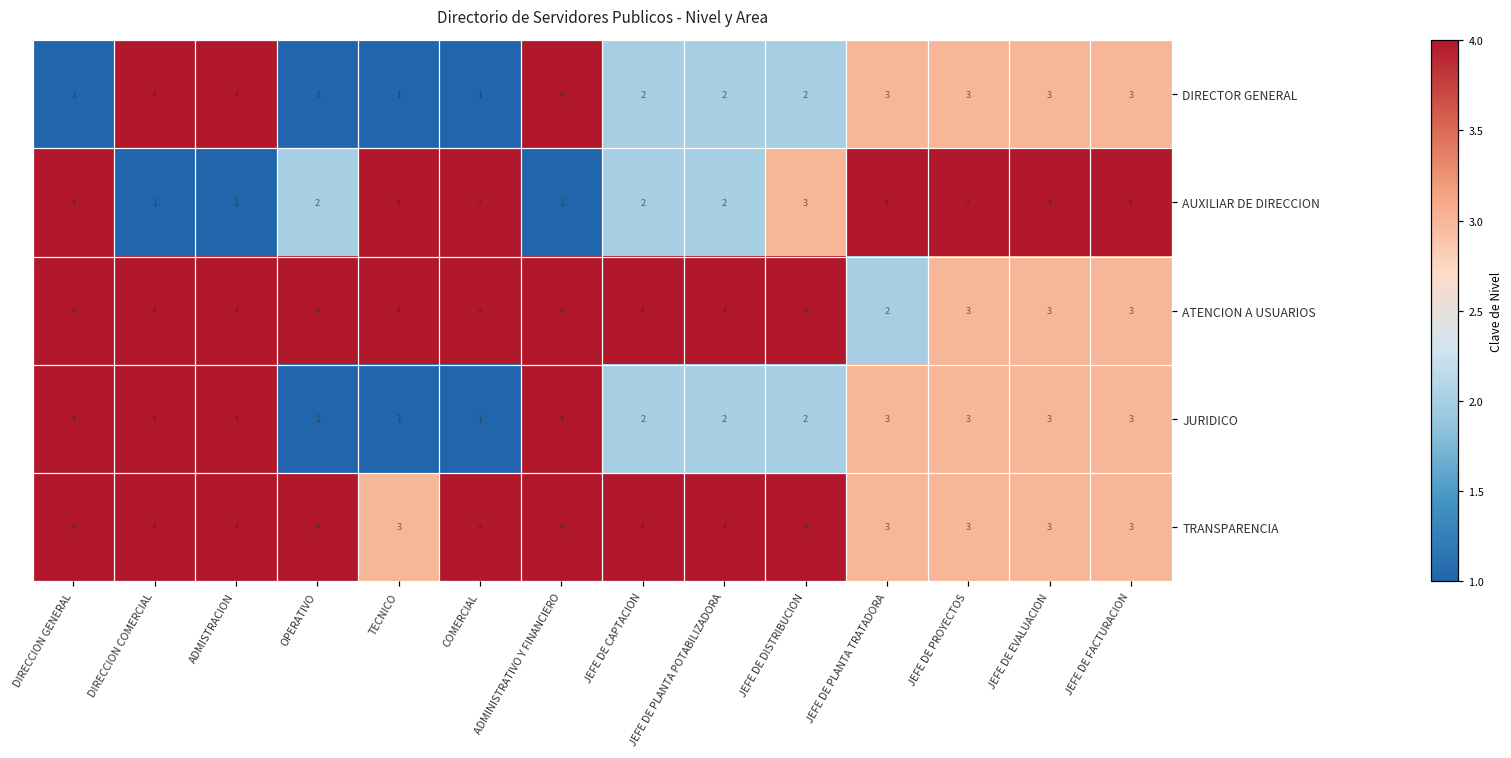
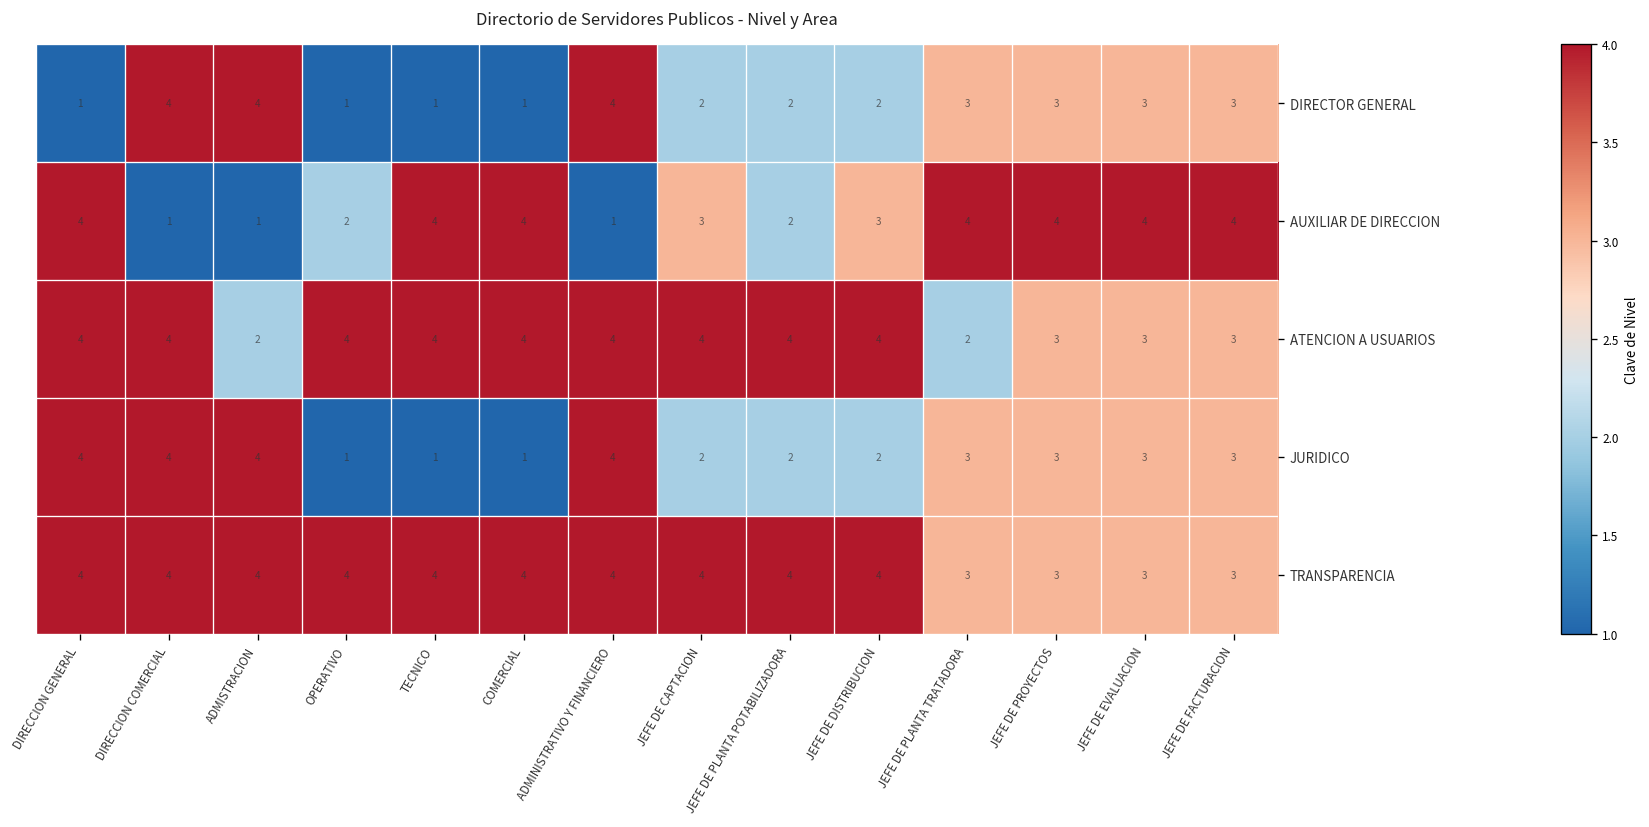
  {
    "DIRECTOR GENERAL": {
      "DIRECCION GENERAL": 1,
      "DIRECCION COMERCIAL": 4,
      "ADMISTRACION": 4,
      "OPERATIVO": 1,
      "TECNICO": 1,
      "COMERCIAL": 1,
      "ADMINISTRATIVO Y FINANCIERO": 4,
      "JEFE DE CAPTACION": 2,
      "JEFE DE PLANTA POTABILIZADORA": 2,
      "JEFE DE DISTRIBUCION": 2,
      "JEFE DE PLANTA TRATADORA": 3,
      "JEFE DE PROYECTOS": 3,
      "JEFE DE EVALUACION": 3,
      "JEFE DE FACTURACION": 3
    },
    "AUXILIAR DE DIRECCION": {
      "DIRECCION GENERAL": 4,
      "DIRECCION COMERCIAL": 1,
      "ADMISTRACION": 1,
      "OPERATIVO": 2,
      "TECNICO": 4,
      "COMERCIAL": 4,
      "ADMINISTRATIVO Y FINANCIERO": 1,
-     "JEFE DE CAPTACION": 2,
+     "JEFE DE CAPTACION": 3,
      "JEFE DE PLANTA POTABILIZADORA": 2,
      "JEFE DE DISTRIBUCION": 3,
      "JEFE DE PLANTA TRATADORA": 4,
      "JEFE DE PROYECTOS": 4,
      "JEFE DE EVALUACION": 4,
      "JEFE DE FACTURACION": 4
    },
    "ATENCION A USUARIOS": {
      "DIRECCION GENERAL": 4,
      "DIRECCION COMERCIAL": 4,
-     "ADMISTRACION": 4,
+     "ADMISTRACION": 2,
      "OPERATIVO": 4,
      "TECNICO": 4,
      "COMERCIAL": 4,
      "ADMINISTRATIVO Y FINANCIERO": 4,
      "JEFE DE CAPTACION": 4,
      "JEFE DE PLANTA POTABILIZADORA": 4,
      "JEFE DE DISTRIBUCION": 4,
      "JEFE DE PLANTA TRATADORA": 2,
      "JEFE DE PROYECTOS": 3,
      "JEFE DE EVALUACION": 3,
      "JEFE DE FACTURACION": 3
    },
    "JURIDICO": {
      "DIRECCION GENERAL": 4,
      "DIRECCION COMERCIAL": 4,
      "ADMISTRACION": 4,
      "OPERATIVO": 1,
      "TECNICO": 1,
      "COMERCIAL": 1,
      "ADMINISTRATIVO Y FINANCIERO": 4,
      "JEFE DE CAPTACION": 2,
      "JEFE DE PLANTA POTABILIZADORA": 2,
      "JEFE DE DISTRIBUCION": 2,
      "JEFE DE PLANTA TRATADORA": 3,
      "JEFE DE PROYECTOS": 3,
      "JEFE DE EVALUACION": 3,
      "JEFE DE FACTURACION": 3
    },
    "TRANSPARENCIA": {
      "DIRECCION GENERAL": 4,
      "DIRECCION COMERCIAL": 4,
      "ADMISTRACION": 4,
      "OPERATIVO": 4,
-     "TECNICO": 3,
+     "TECNICO": 4,
      "COMERCIAL": 4,
      "ADMINISTRATIVO Y FINANCIERO": 4,
      "JEFE DE CAPTACION": 4,
      "JEFE DE PLANTA POTABILIZADORA": 4,
      "JEFE DE DISTRIBUCION": 4,
      "JEFE DE PLANTA TRATADORA": 3,
      "JEFE DE PROYECTOS": 3,
      "JEFE DE EVALUACION": 3,
      "JEFE DE FACTURACION": 3
    }
  }
